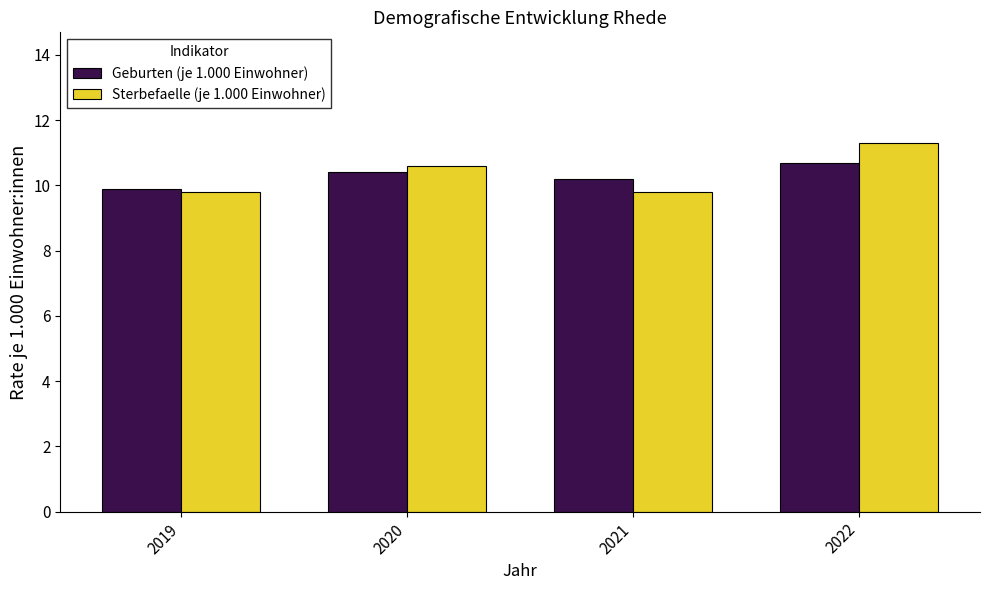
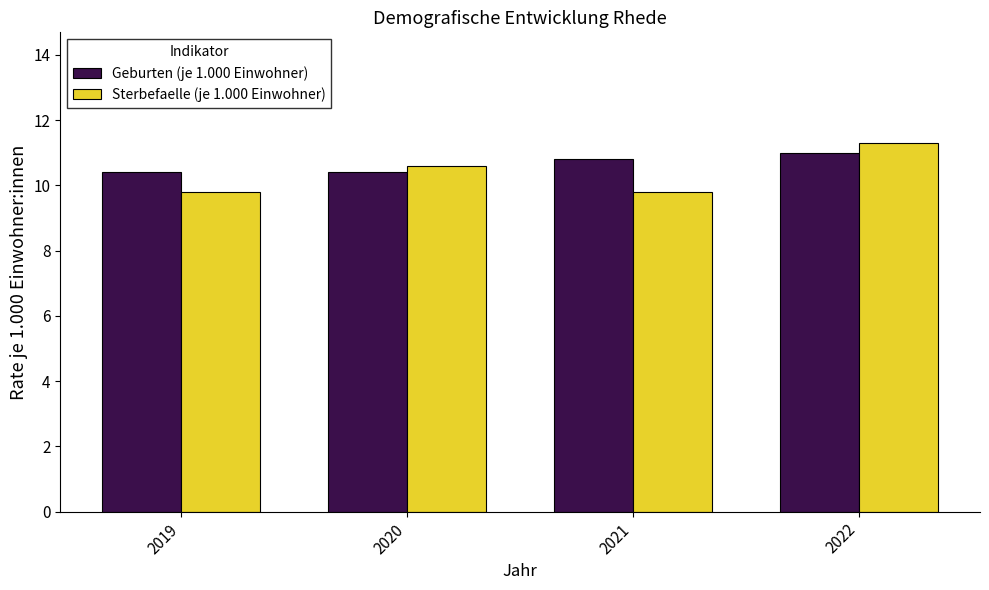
  {
    "Geburten (je 1.000 Einwohner)": {
-     "2019": 9.9,
+     "2019": 10.4,
      "2020": 10.4,
-     "2021": 10.2,
-     "2022": 10.7
+     "2021": 10.8,
+     "2022": 11.0
    },
    "Sterbefaelle (je 1.000 Einwohner)": {
      "2019": 9.8,
      "2020": 10.6,
      "2021": 9.8,
      "2022": 11.3
    }
  }
